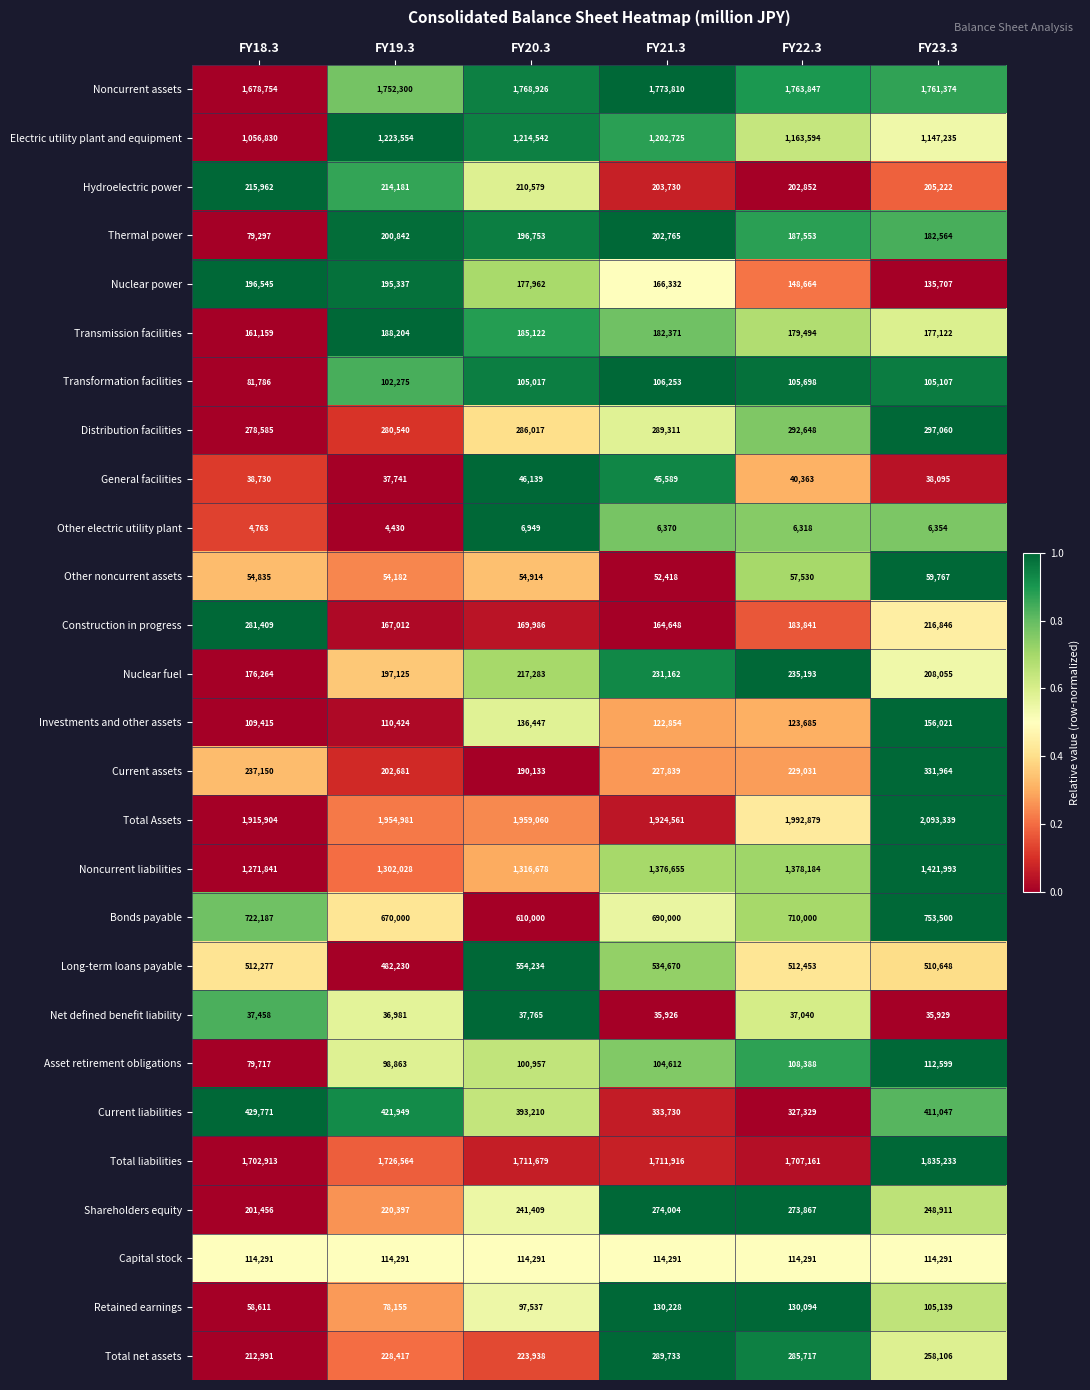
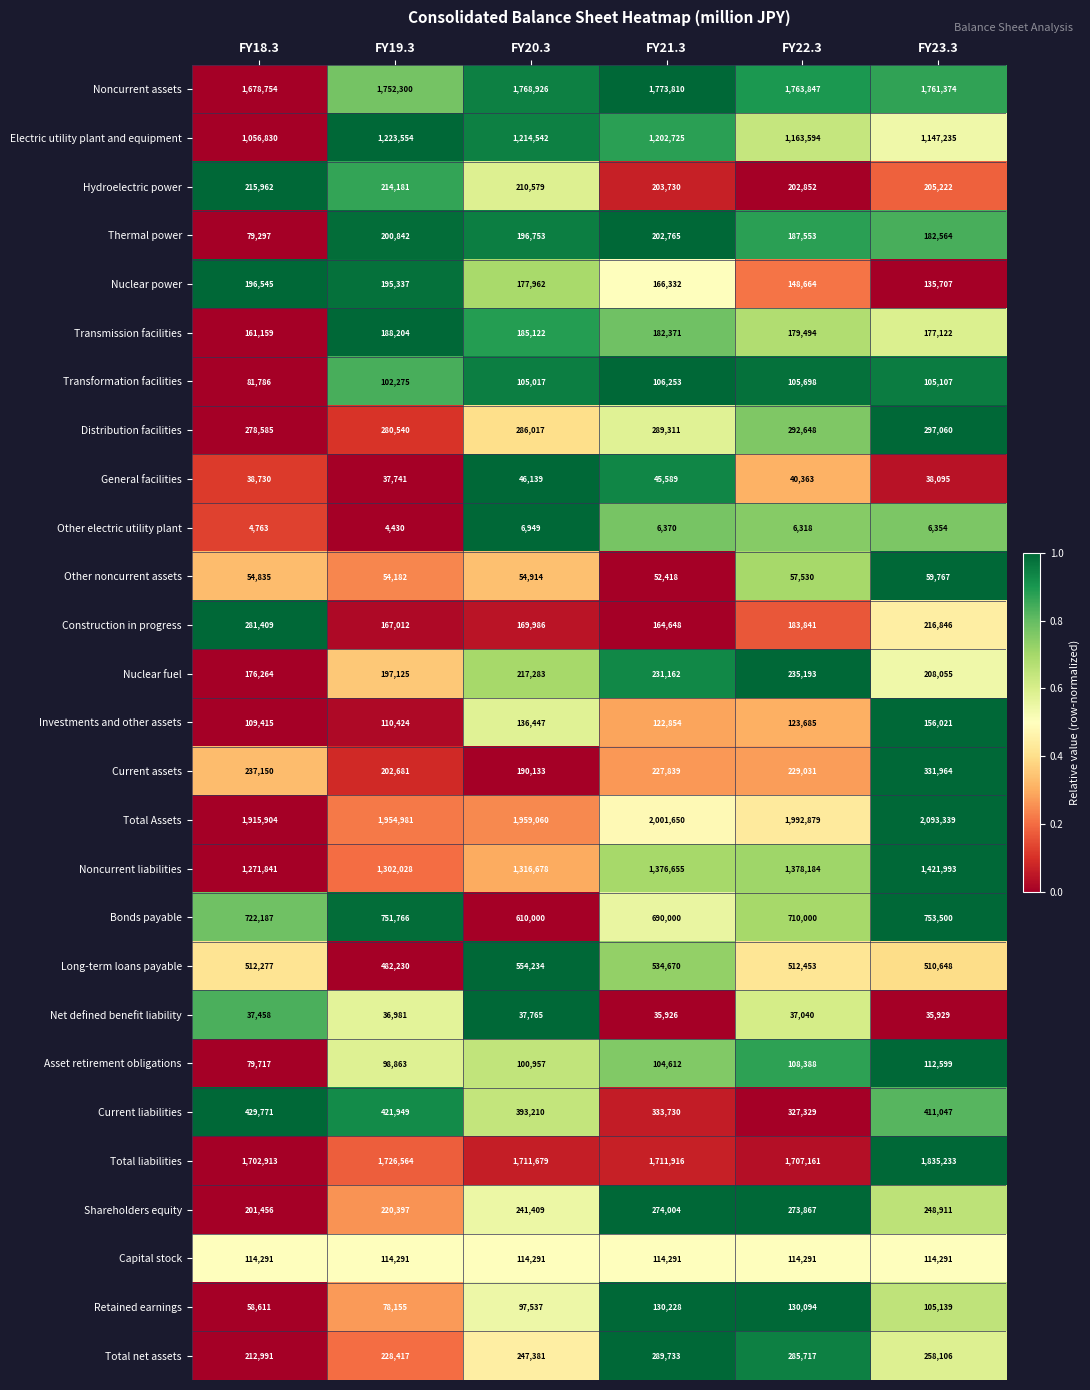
  {
    "Noncurrent assets": {
      "FY18.3": "1,678,754",
      "FY19.3": "1,752,300",
      "FY20.3": "1,768,926",
      "FY21.3": "1,773,810",
      "FY22.3": "1,763,847",
      "FY23.3": "1,761,374"
    },
    "Electric utility plant and equipment": {
      "FY18.3": "1,056,830",
      "FY19.3": "1,223,554",
      "FY20.3": "1,214,542",
      "FY21.3": "1,202,725",
      "FY22.3": "1,163,594",
      "FY23.3": "1,147,235"
    },
    "Hydroelectric power": {
      "FY18.3": "215,962",
      "FY19.3": "214,181",
      "FY20.3": "210,579",
      "FY21.3": "203,730",
      "FY22.3": "202,852",
      "FY23.3": "205,222"
    },
    "Thermal power": {
      "FY18.3": "79,297",
      "FY19.3": "200,842",
      "FY20.3": "196,753",
      "FY21.3": "202,765",
      "FY22.3": "187,553",
      "FY23.3": "182,564"
    },
    "Nuclear power": {
      "FY18.3": "196,545",
      "FY19.3": "195,337",
      "FY20.3": "177,962",
      "FY21.3": "166,332",
      "FY22.3": "148,664",
      "FY23.3": "135,707"
    },
    "Transmission facilities": {
      "FY18.3": "161,159",
      "FY19.3": "188,204",
      "FY20.3": "185,122",
      "FY21.3": "182,371",
      "FY22.3": "179,494",
      "FY23.3": "177,122"
    },
    "Transformation facilities": {
      "FY18.3": "81,786",
      "FY19.3": "102,275",
      "FY20.3": "105,017",
      "FY21.3": "106,253",
      "FY22.3": "105,698",
      "FY23.3": "105,107"
    },
    "Distribution facilities": {
      "FY18.3": "278,585",
      "FY19.3": "280,540",
      "FY20.3": "286,017",
      "FY21.3": "289,311",
      "FY22.3": "292,648",
      "FY23.3": "297,060"
    },
    "General facilities": {
      "FY18.3": "38,730",
      "FY19.3": "37,741",
      "FY20.3": "46,139",
      "FY21.3": "45,589",
      "FY22.3": "40,363",
      "FY23.3": "38,095"
    },
    "Other electric utility plant": {
      "FY18.3": "4,763",
      "FY19.3": "4,430",
      "FY20.3": "6,949",
      "FY21.3": "6,370",
      "FY22.3": "6,318",
      "FY23.3": "6,354"
    },
    "Other noncurrent assets": {
      "FY18.3": "54,835",
      "FY19.3": "54,182",
      "FY20.3": "54,914",
      "FY21.3": "52,418",
      "FY22.3": "57,530",
      "FY23.3": "59,767"
    },
    "Construction in progress": {
      "FY18.3": "281,409",
      "FY19.3": "167,012",
      "FY20.3": "169,986",
      "FY21.3": "164,648",
      "FY22.3": "183,841",
      "FY23.3": "216,846"
    },
    "Nuclear fuel": {
      "FY18.3": "176,264",
      "FY19.3": "197,125",
      "FY20.3": "217,283",
      "FY21.3": "231,162",
      "FY22.3": "235,193",
      "FY23.3": "208,055"
    },
    "Investments and other assets": {
      "FY18.3": "109,415",
      "FY19.3": "110,424",
      "FY20.3": "136,447",
      "FY21.3": "122,854",
      "FY22.3": "123,685",
      "FY23.3": "156,021"
    },
    "Current assets": {
      "FY18.3": "237,150",
      "FY19.3": "202,681",
      "FY20.3": "190,133",
      "FY21.3": "227,839",
      "FY22.3": "229,031",
      "FY23.3": "331,964"
    },
    "Total Assets": {
      "FY18.3": "1,915,904",
      "FY19.3": "1,954,981",
      "FY20.3": "1,959,060",
-     "FY21.3": "1,924,561",
+     "FY21.3": "2,001,650",
      "FY22.3": "1,992,879",
      "FY23.3": "2,093,339"
    },
    "Noncurrent liabilities": {
      "FY18.3": "1,271,841",
      "FY19.3": "1,302,028",
      "FY20.3": "1,316,678",
      "FY21.3": "1,376,655",
      "FY22.3": "1,378,184",
      "FY23.3": "1,421,993"
    },
    "Bonds payable": {
      "FY18.3": "722,187",
-     "FY19.3": "670,000",
+     "FY19.3": "751,766",
      "FY20.3": "610,000",
      "FY21.3": "690,000",
      "FY22.3": "710,000",
      "FY23.3": "753,500"
    },
    "Long-term loans payable": {
      "FY18.3": "512,277",
      "FY19.3": "482,230",
      "FY20.3": "554,234",
      "FY21.3": "534,670",
      "FY22.3": "512,453",
      "FY23.3": "510,648"
    },
    "Net defined benefit liability": {
      "FY18.3": "37,458",
      "FY19.3": "36,981",
      "FY20.3": "37,765",
      "FY21.3": "35,926",
      "FY22.3": "37,040",
      "FY23.3": "35,929"
    },
    "Asset retirement obligations": {
      "FY18.3": "79,717",
      "FY19.3": "98,863",
      "FY20.3": "100,957",
      "FY21.3": "104,612",
      "FY22.3": "108,388",
      "FY23.3": "112,599"
    },
    "Current liabilities": {
      "FY18.3": "429,771",
      "FY19.3": "421,949",
      "FY20.3": "393,210",
      "FY21.3": "333,730",
      "FY22.3": "327,329",
      "FY23.3": "411,047"
    },
    "Total liabilities": {
      "FY18.3": "1,702,913",
      "FY19.3": "1,726,564",
      "FY20.3": "1,711,679",
      "FY21.3": "1,711,916",
      "FY22.3": "1,707,161",
      "FY23.3": "1,835,233"
    },
    "Shareholders equity": {
      "FY18.3": "201,456",
      "FY19.3": "220,397",
      "FY20.3": "241,409",
      "FY21.3": "274,004",
      "FY22.3": "273,867",
      "FY23.3": "248,911"
    },
    "Capital stock": {
      "FY18.3": "114,291",
      "FY19.3": "114,291",
      "FY20.3": "114,291",
      "FY21.3": "114,291",
      "FY22.3": "114,291",
      "FY23.3": "114,291"
    },
    "Retained earnings": {
      "FY18.3": "58,611",
      "FY19.3": "78,155",
      "FY20.3": "97,537",
      "FY21.3": "130,228",
      "FY22.3": "130,094",
      "FY23.3": "105,139"
    },
    "Total net assets": {
      "FY18.3": "212,991",
      "FY19.3": "228,417",
-     "FY20.3": "223,938",
+     "FY20.3": "247,381",
      "FY21.3": "289,733",
      "FY22.3": "285,717",
      "FY23.3": "258,106"
    }
  }
